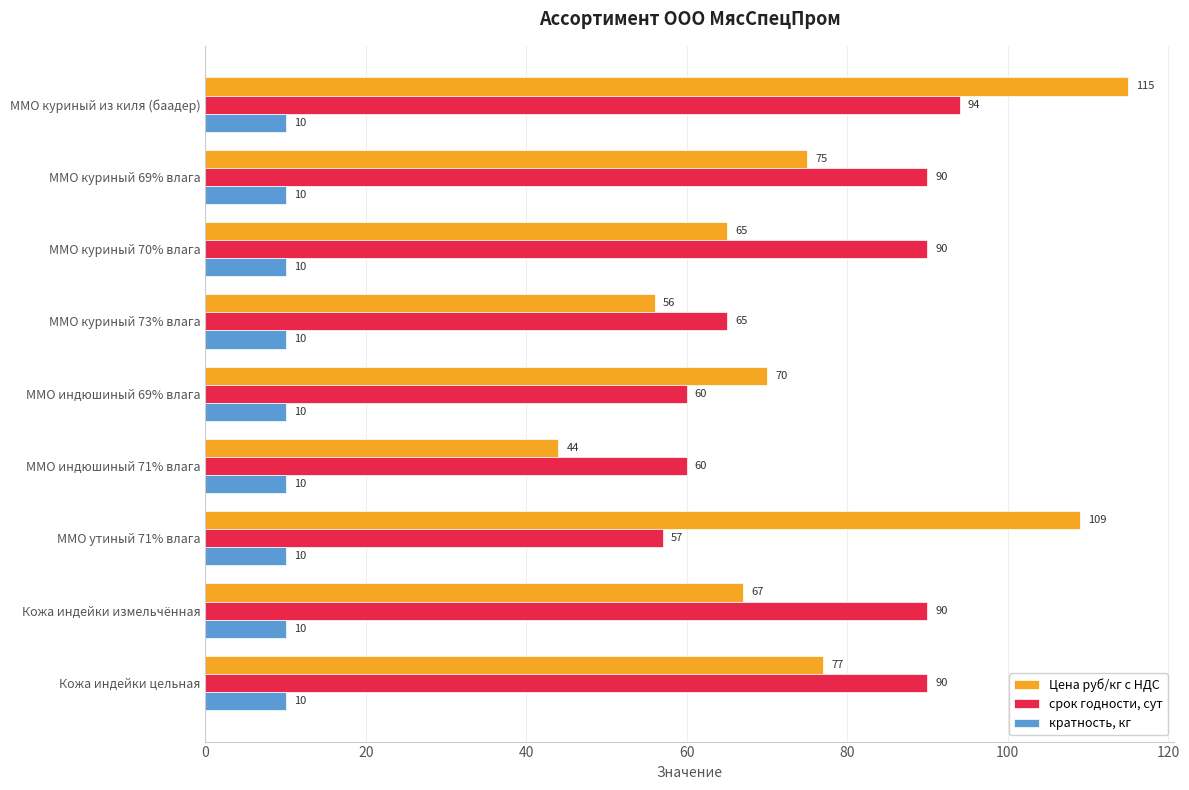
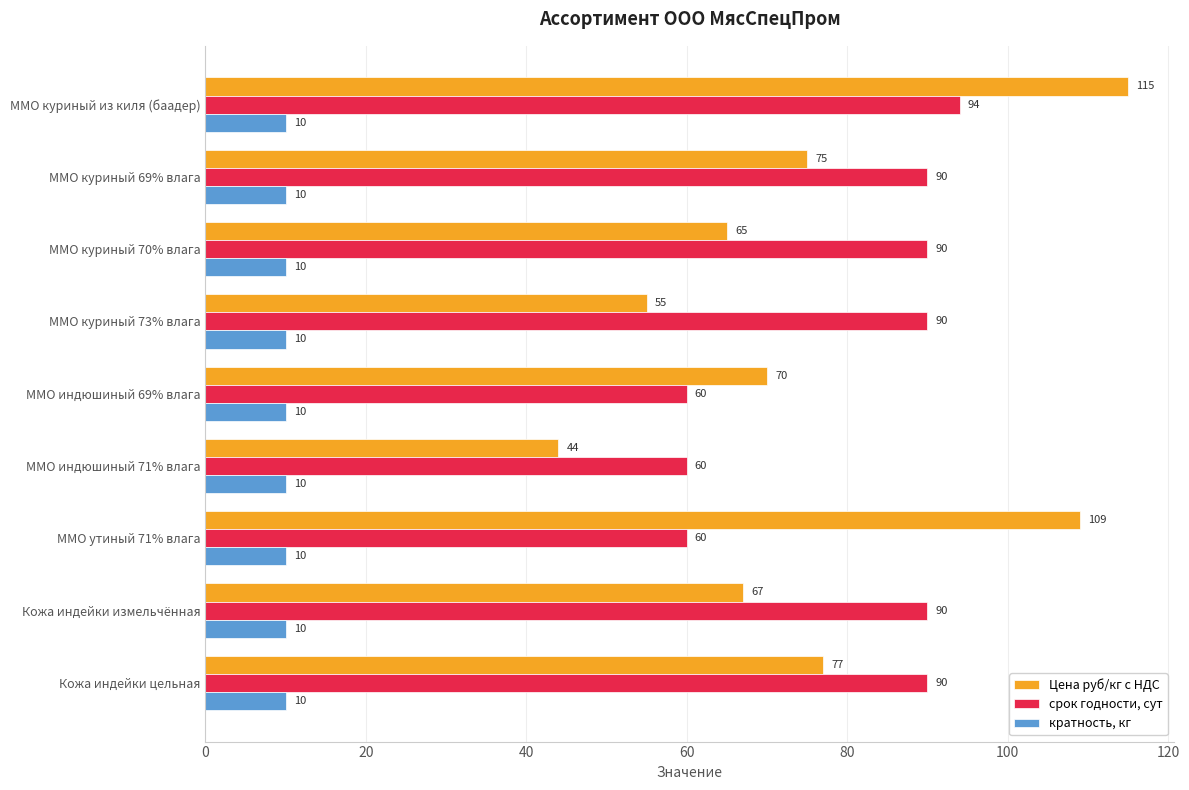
  {
    "Цена руб/кг с НДС": {
      "ММО куриный из киля (баадер)": 115,
      "ММО куриный 69% влага": 75,
      "ММО куриный 70% влага": 65,
-     "ММО куриный 73% влага": 56,
+     "ММО куриный 73% влага": 55,
      "ММО индюшиный 69% влага": 70,
      "ММО индюшиный 71% влага": 44,
      "ММО утиный 71% влага": 109,
      "Кожа индейки измельчённая": 67,
      "Кожа индейки цельная": 77
    },
    "срок годности, сут": {
      "ММО куриный из киля (баадер)": 94,
      "ММО куриный 69% влага": 90,
      "ММО куриный 70% влага": 90,
-     "ММО куриный 73% влага": 65,
+     "ММО куриный 73% влага": 90,
      "ММО индюшиный 69% влага": 60,
      "ММО индюшиный 71% влага": 60,
-     "ММО утиный 71% влага": 57,
+     "ММО утиный 71% влага": 60,
      "Кожа индейки измельчённая": 90,
      "Кожа индейки цельная": 90
    },
    "кратность, кг": {
      "ММО куриный из киля (баадер)": 10,
      "ММО куриный 69% влага": 10,
      "ММО куриный 70% влага": 10,
      "ММО куриный 73% влага": 10,
      "ММО индюшиный 69% влага": 10,
      "ММО индюшиный 71% влага": 10,
      "ММО утиный 71% влага": 10,
      "Кожа индейки измельчённая": 10,
      "Кожа индейки цельная": 10
    }
  }
